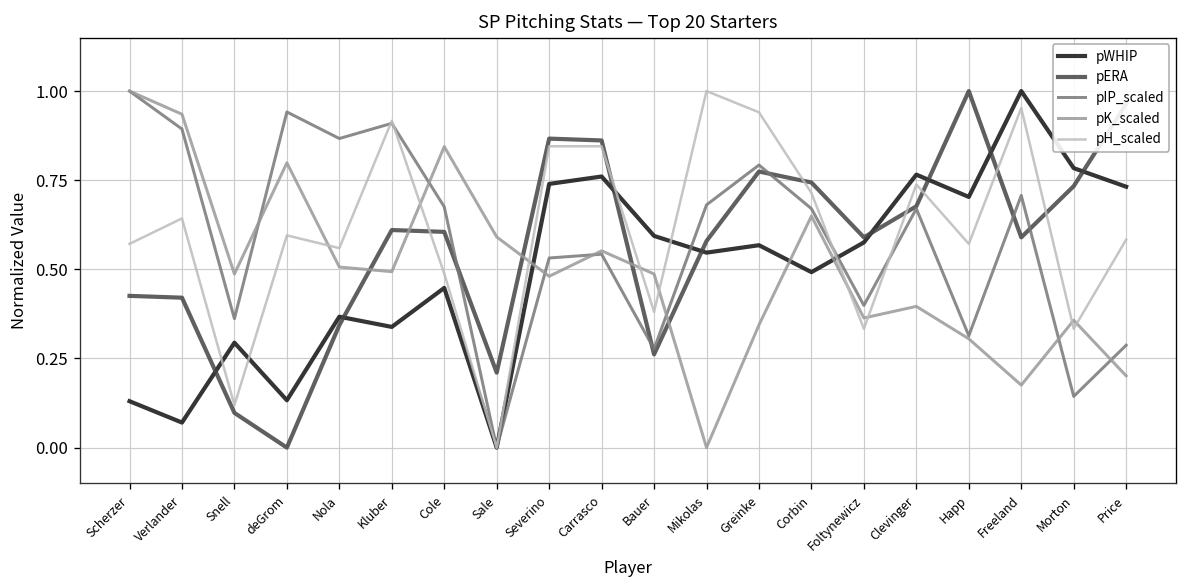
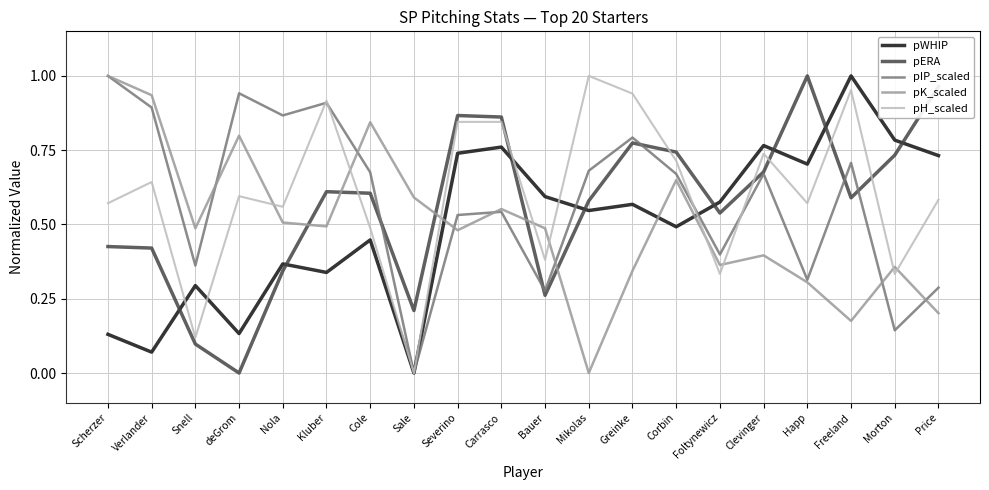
  {
    "pWHIP": {
      "Scherzer": 0.13,
      "Verlander": 0.07,
      "Snell": 0.29,
      "deGrom": 0.13,
      "Nola": 0.37,
      "Kluber": 0.34,
      "Cole": 0.45,
      "Severino": 0.74,
      "Carrasco": 0.76,
      "Bauer": 0.59,
      "Mikolas": 0.55,
      "Greinke": 0.57,
      "Corbin": 0.49,
      "Foltynewicz": 0.58,
      "Clevinger": 0.77,
      "Happ": 0.70,
      "Freeland": 1.00,
      "Morton": 0.78,
      "Price": 0.73
    },
    "pERA": {
      "Scherzer": 0.43,
      "Verlander": 0.42,
      "Snell": 0.10,
      "deGrom": 0.00,
      "Nola": 0.34,
      "Kluber": 0.61,
      "Cole": 0.61,
      "Sale": 0.21,
      "Severino": 0.87,
      "Carrasco": 0.86,
      "Bauer": 0.26,
      "Mikolas": 0.58,
      "Greinke": 0.77,
      "Corbin": 0.74,
-     "Foltynewicz": 0.59,
+     "Foltynewicz": 0.54,
      "Happ": 1.00,
      "Freeland": 0.59,
      "Morton": 0.73
    }
  }
